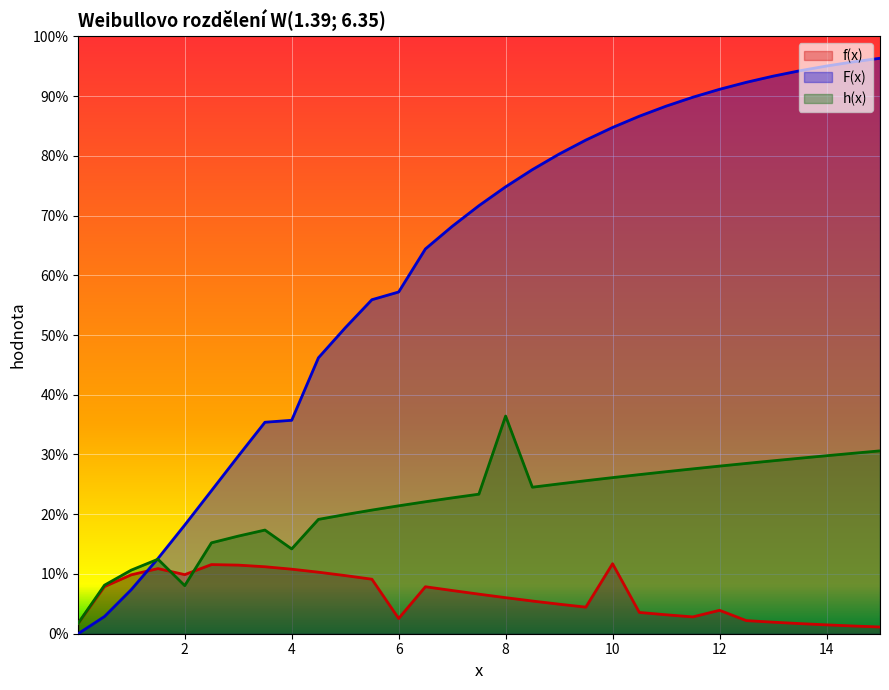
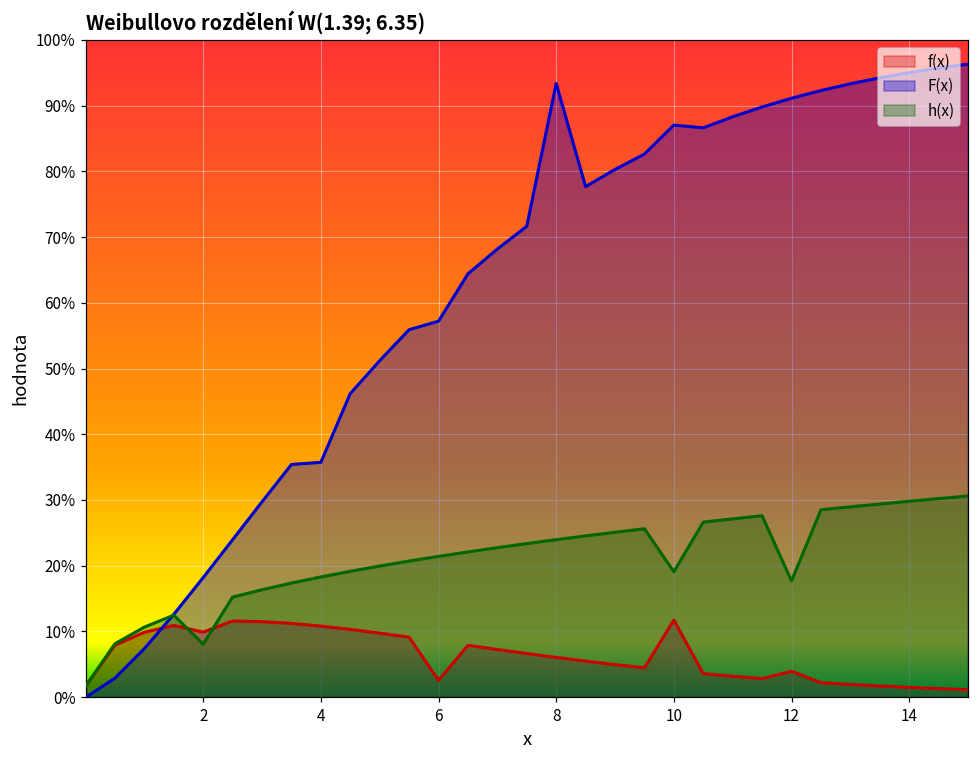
  {
    "f(x)": {
      "2": "10%",
      "4": "11%",
      "6": "3%",
      "8": "6%",
      "10": "12%",
      "12": "4%",
      "14": "1%"
    },
    "F(x)": {
      "2": "18%",
      "4": "36%",
      "6": "57%",
-     "8": "75%",
-     "10": "85%",
+     "8": "93%",
+     "10": "87%",
      "12": "91%"
    },
    "h(x)": {
      "2": "8%",
-     "4": "14%",
+     "4": "18%",
      "6": "21%",
-     "8": "36%",
-     "10": "26%",
-     "12": "28%",
+     "8": "24%",
+     "10": "19%",
+     "12": "18%",
      "14": "30%"
    }
  }
